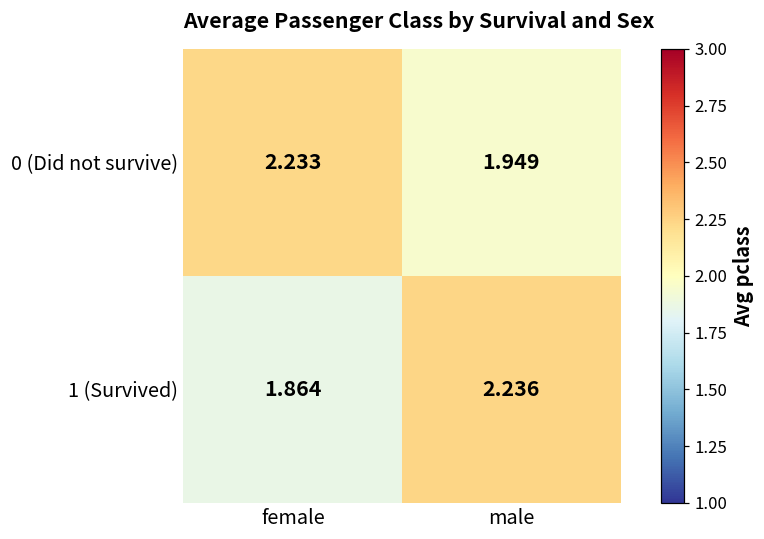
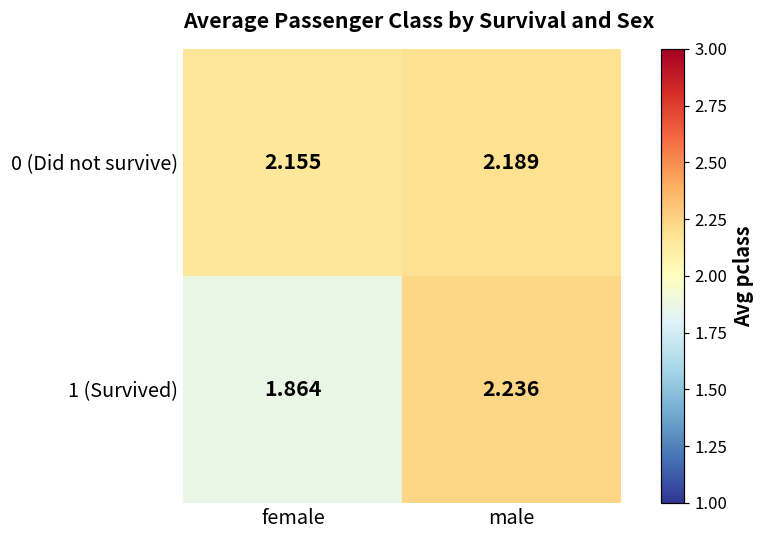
  {
    "0 (Did not survive)": {
-     "female": 2.233,
-     "male": 1.949
+     "female": 2.155,
+     "male": 2.189
    },
    "1 (Survived)": {
      "female": 1.864,
      "male": 2.236
    }
  }
